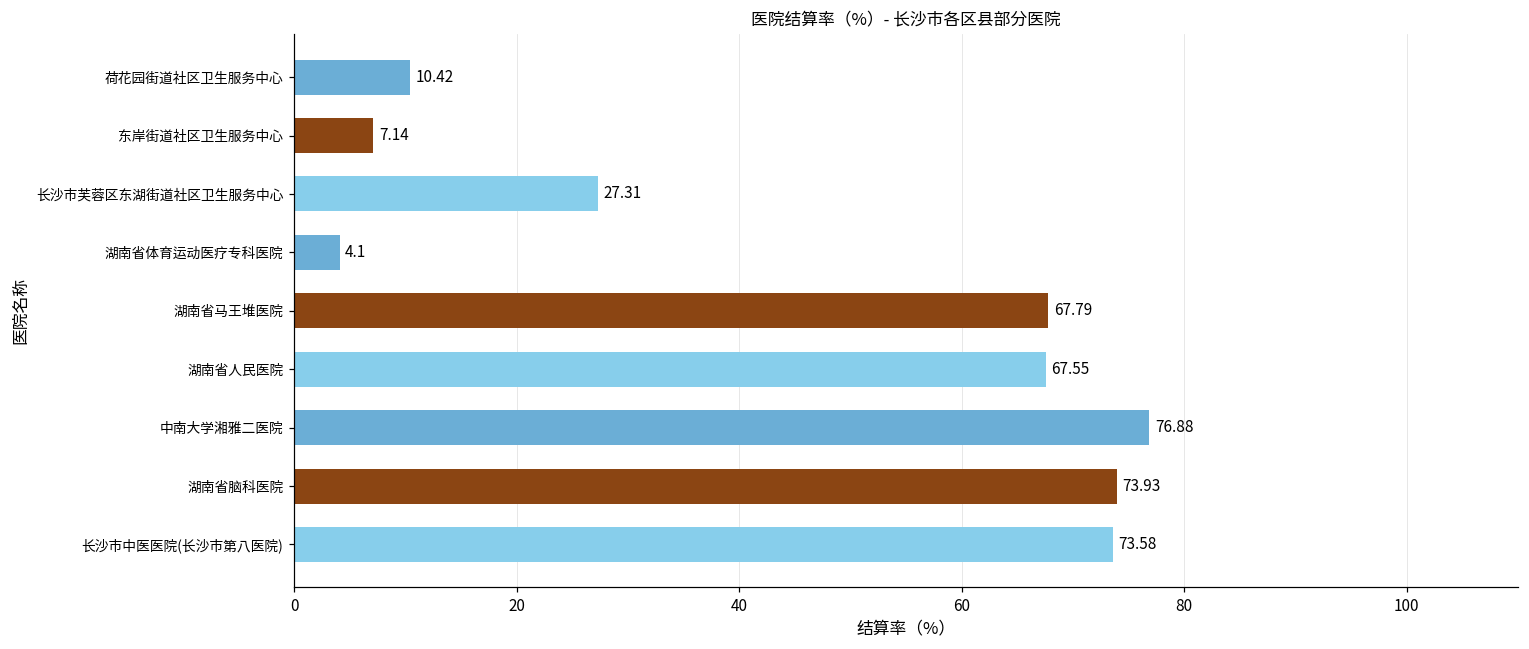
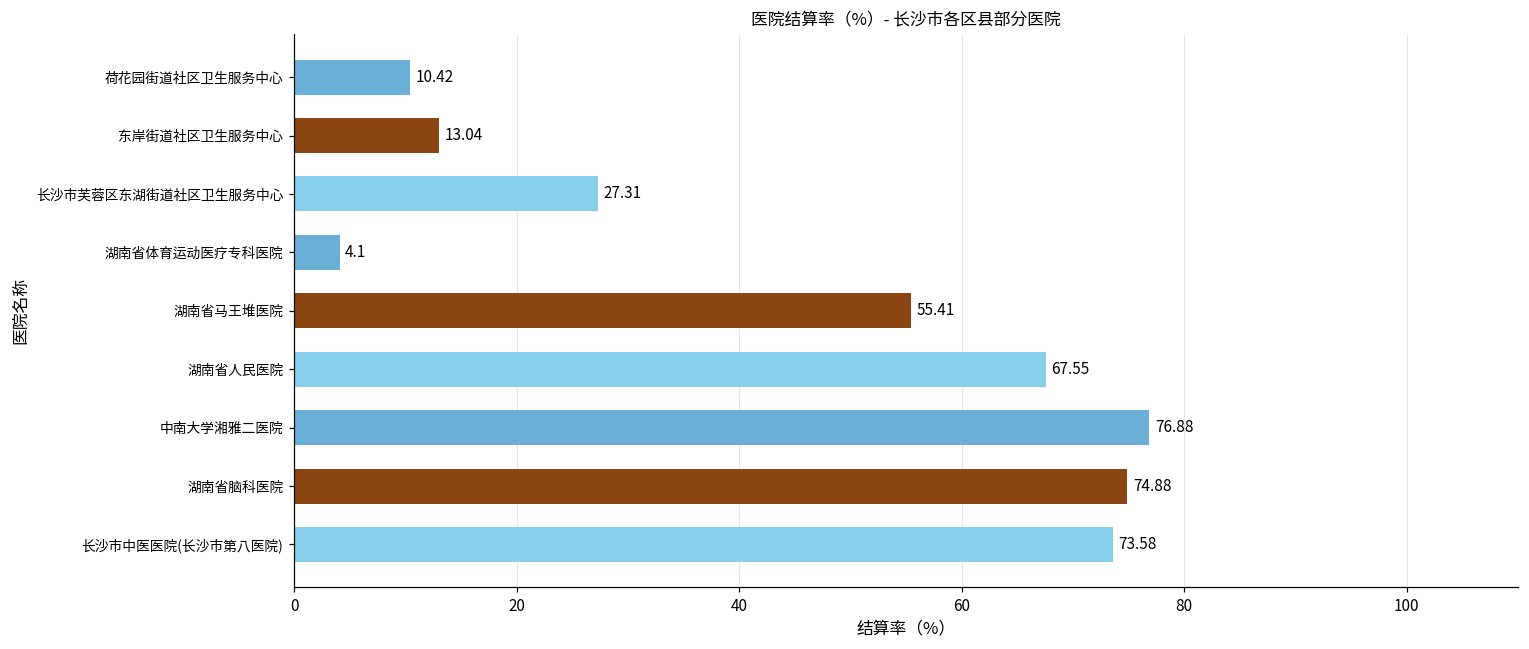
  {
    "荷花园街道社区卫生服务中心": 10.42,
-   "东岸街道社区卫生服务中心": 7.14,
+   "东岸街道社区卫生服务中心": 13.04,
    "长沙市芙蓉区东湖街道社区卫生服务中心": 27.31,
    "湖南省体育运动医疗专科医院": 4.1,
-   "湖南省马王堆医院": 67.79,
+   "湖南省马王堆医院": 55.41,
    "湖南省人民医院": 67.55,
    "中南大学湘雅二医院": 76.88,
-   "湖南省脑科医院": 73.93,
+   "湖南省脑科医院": 74.88,
    "长沙市中医医院(长沙市第八医院)": 73.58
  }
